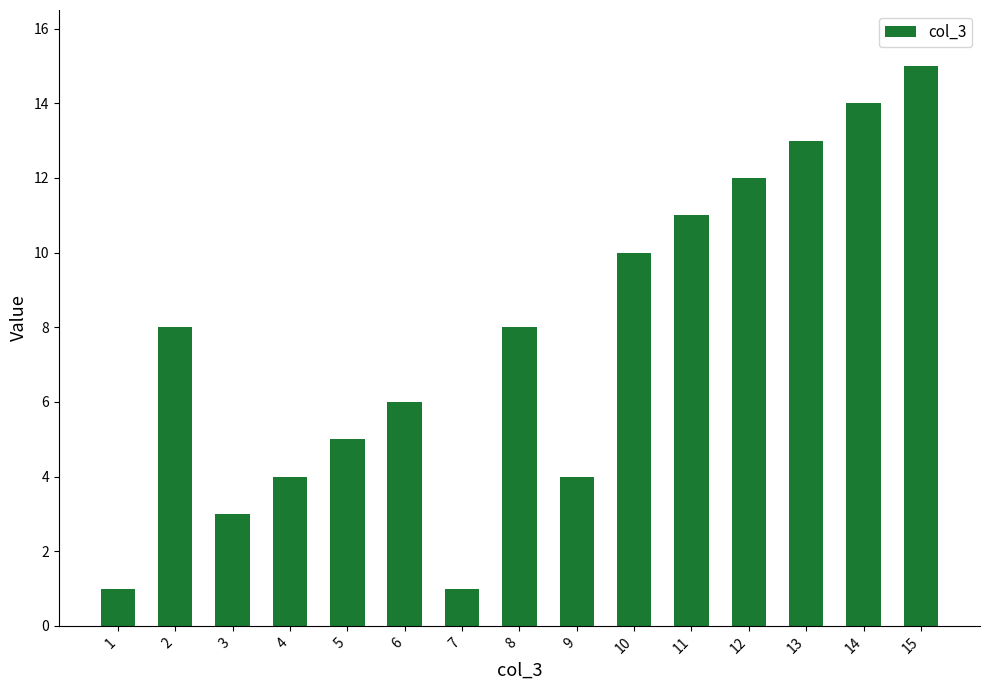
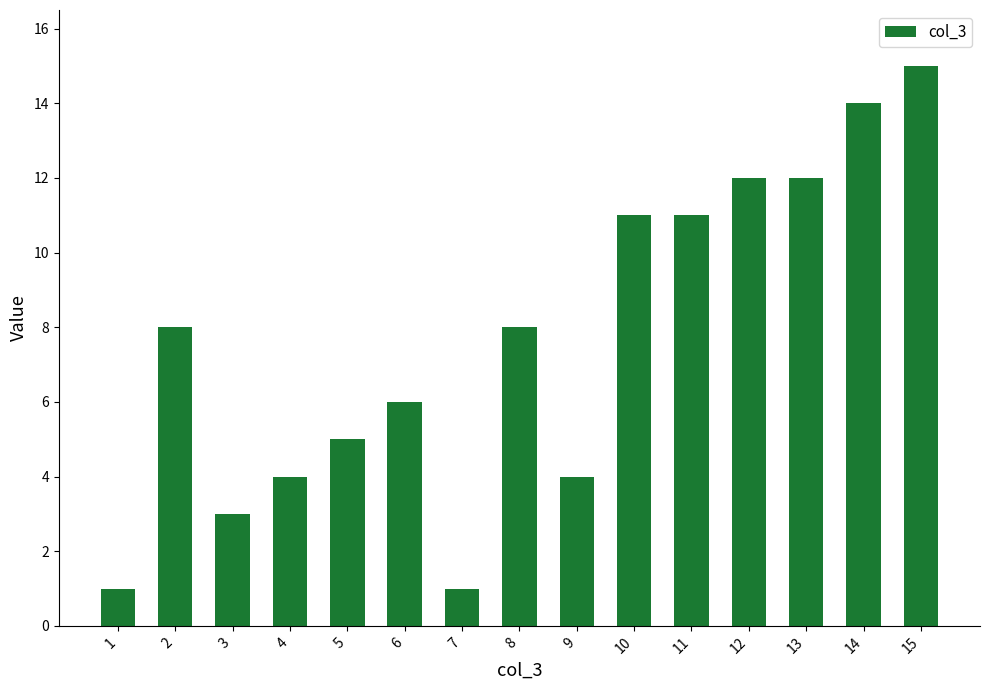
  {
    "1": 1,
    "2": 8,
    "3": 3,
    "4": 4,
    "5": 5,
    "6": 6,
    "7": 1,
    "8": 8,
    "9": 4,
-   "10": 10,
+   "10": 11,
    "11": 11,
    "12": 12,
-   "13": 13,
+   "13": 12,
    "14": 14,
    "15": 15
  }
